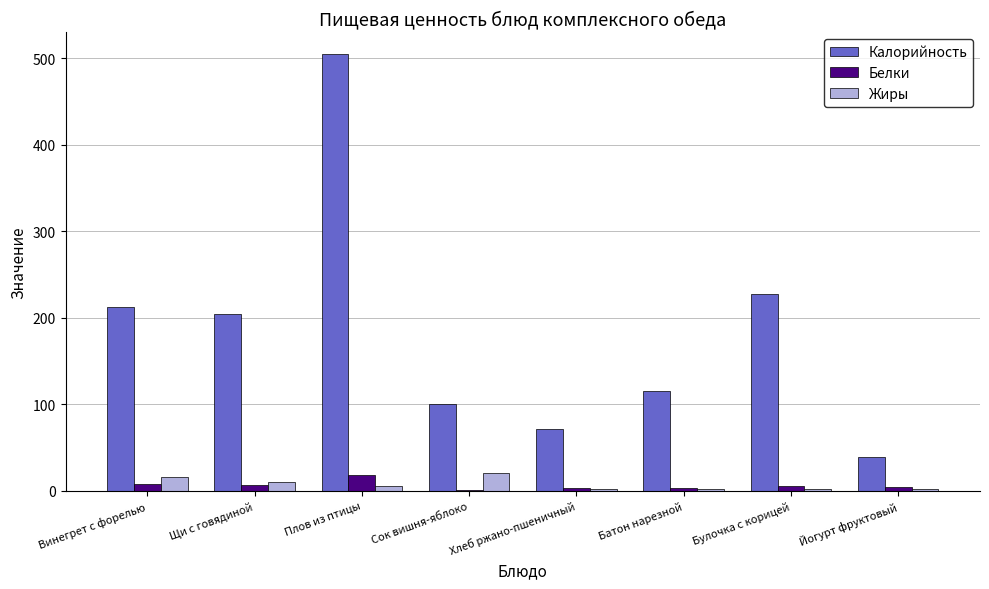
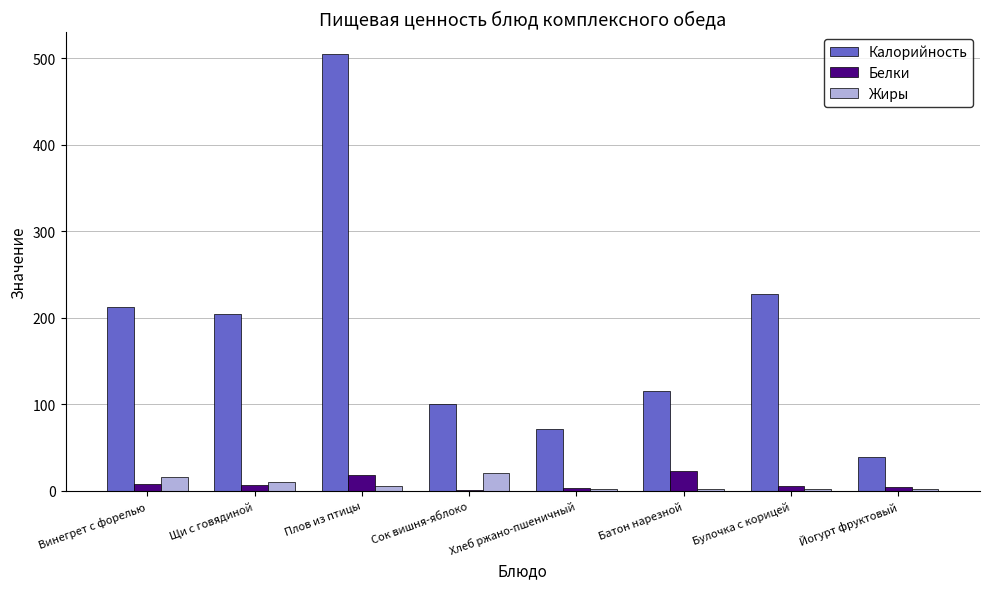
  {
    "Калорийность": {
      "Винегрет с форелью": 210,
      "Щи с говядиной": 210,
      "Плов из птицы": 510,
      "Сок вишня-яблоко": 100,
      "Хлеб ржано-пшеничный": 70,
      "Батон нарезной": 120,
      "Булочка с корицей": 230,
      "Йогурт фруктовый": 40
    },
    "Белки": {
      "Винегрет с форелью": 10,
      "Щи с говядиной": 10,
      "Плов из птицы": 20,
      "Хлеб ржано-пшеничный": 0,
-     "Батон нарезной": 0,
+     "Батон нарезной": 20,
      "Булочка с корицей": 10,
      "Йогурт фруктовый": 10
    },
    "Жиры": {
      "Винегрет с форелью": 20,
      "Щи с говядиной": 10,
      "Плов из птицы": 10,
      "Сок вишня-яблоко": 20
    }
  }
